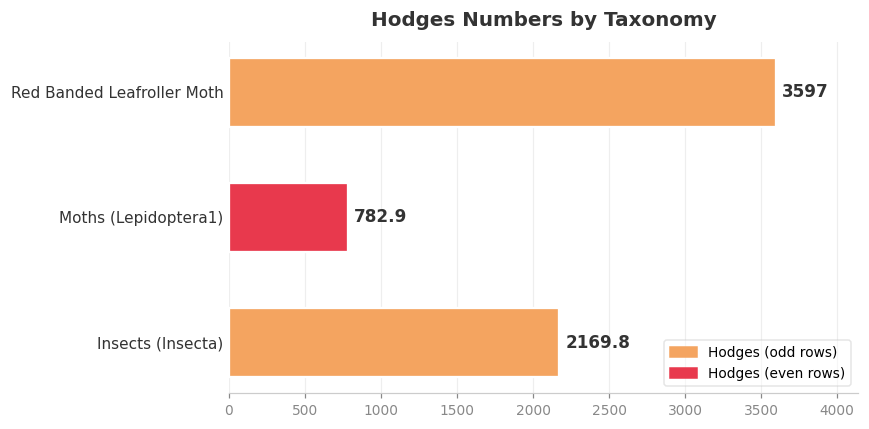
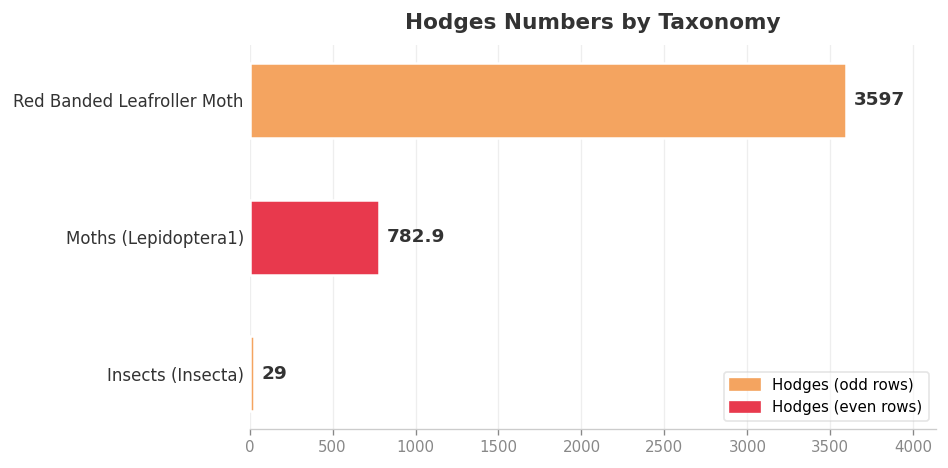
  {
    "Red Banded Leafroller Moth": 3597,
    "Moths (Lepidoptera1)": 782.9,
-   "Insects (Insecta)": 2169.8
+   "Insects (Insecta)": 29
  }
